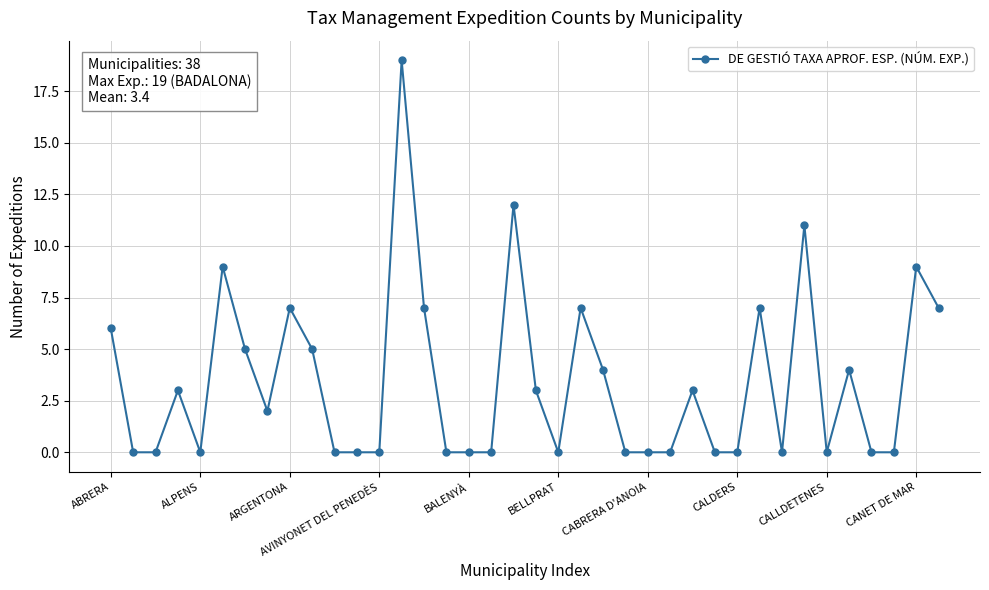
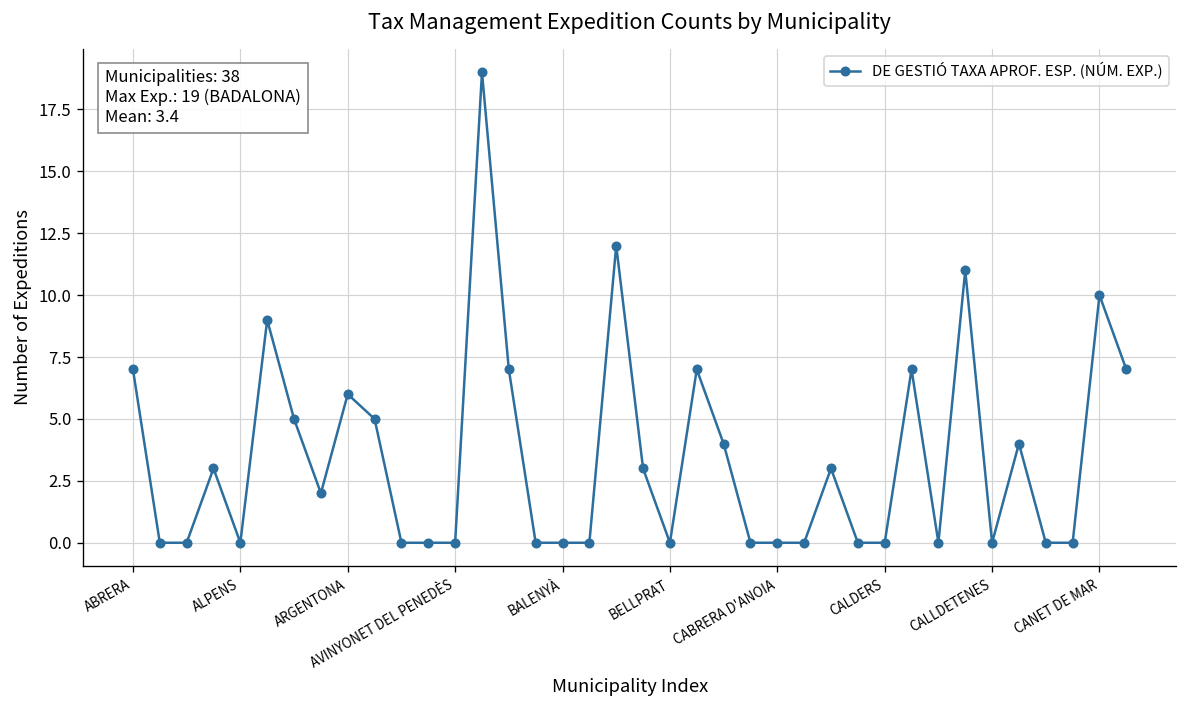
  {
-   "ABRERA": 6,
+   "ABRERA": 7,
    "ALPENS": 0,
-   "ARGENTONA": 7,
+   "ARGENTONA": 6,
    "AVINYONET DEL PENEDÈS": 0,
    "BALENYÀ": 0,
    "BELLPRAT": 0,
    "CABRERA D'ANOIA": 0,
    "CALDERS": 0,
    "CALLDETENES": 0,
-   "CANET DE MAR": 9
+   "CANET DE MAR": 10
  }
